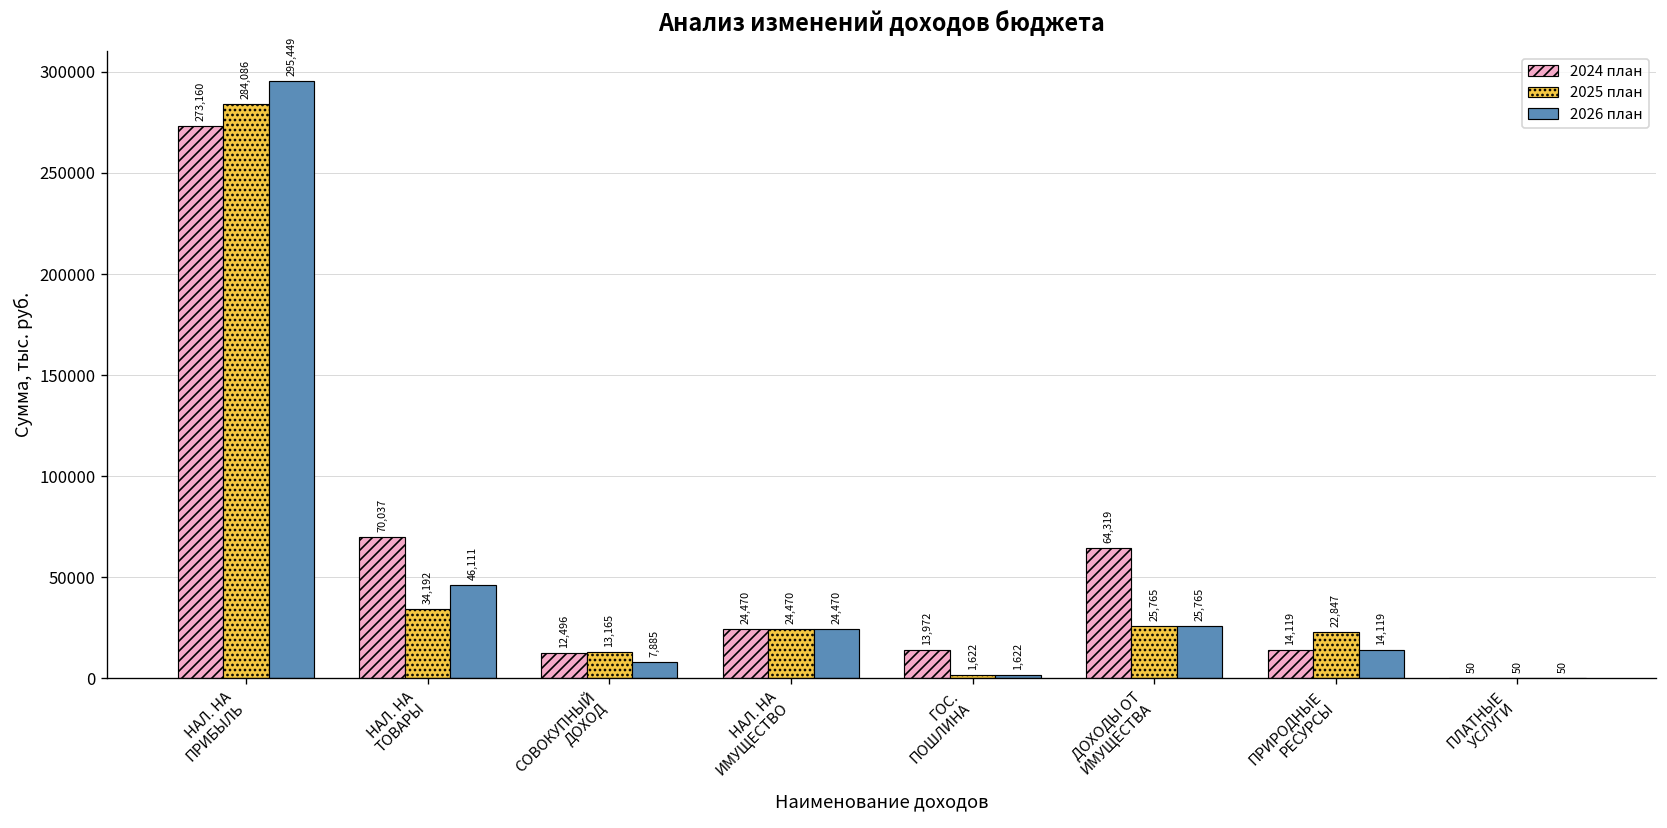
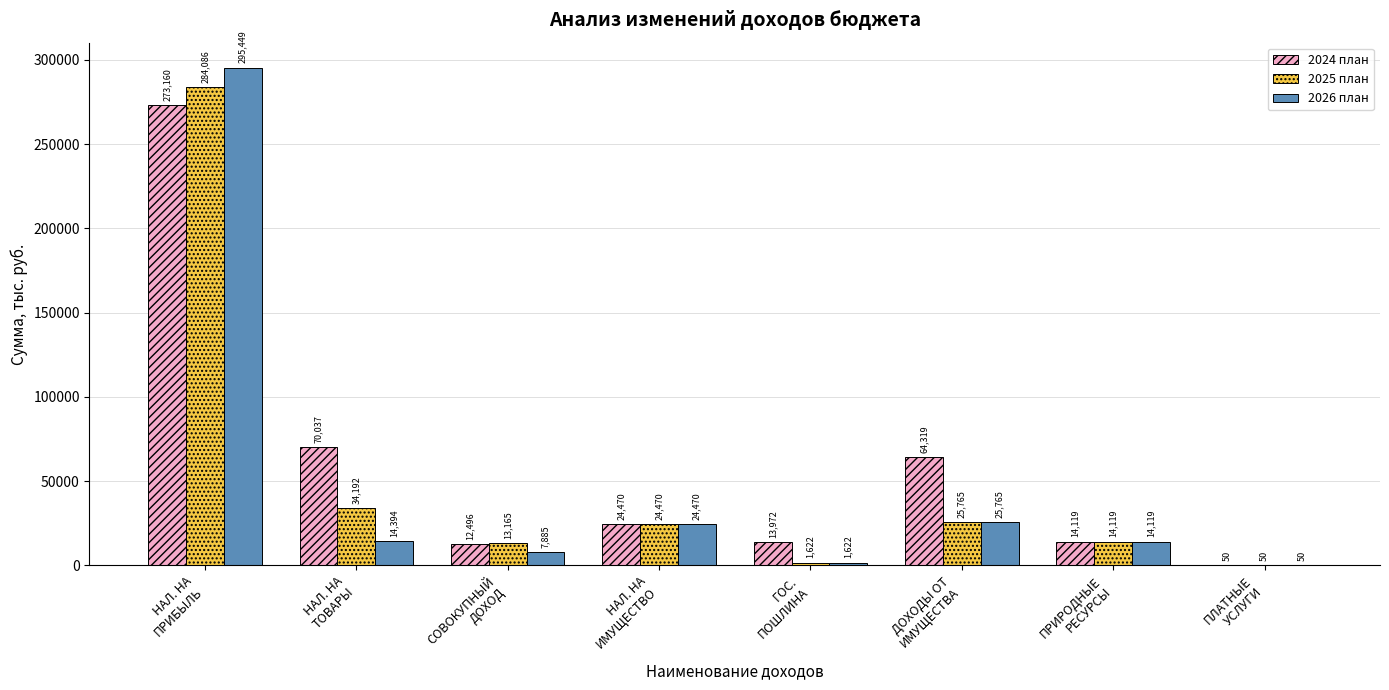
  {
    "2024 план": {
      "НАЛ. НА ПРИБЫЛЬ": "273,160",
      "НАЛ. НА ТОВАРЫ": "70,037",
      "СОВОКУПНЫЙ ДОХОД": "12,496",
      "НАЛ. НА ИМУЩЕСТВО": "24,470",
      "ГОС. ПОШЛИНА": "13,972",
      "ДОХОДЫ ОТ ИМУЩЕСТВА": "64,319",
      "ПРИРОДНЫЕ РЕСУРСЫ": "14,119",
      "ПЛАТНЫЕ УСЛУГИ": "50"
    },
    "2025 план": {
      "НАЛ. НА ПРИБЫЛЬ": "284,086",
      "НАЛ. НА ТОВАРЫ": "34,192",
      "СОВОКУПНЫЙ ДОХОД": "13,165",
      "НАЛ. НА ИМУЩЕСТВО": "24,470",
      "ГОС. ПОШЛИНА": "1,622",
      "ДОХОДЫ ОТ ИМУЩЕСТВА": "25,765",
-     "ПРИРОДНЫЕ РЕСУРСЫ": "22,847",
+     "ПРИРОДНЫЕ РЕСУРСЫ": "14,119",
      "ПЛАТНЫЕ УСЛУГИ": "50"
    },
    "2026 план": {
      "НАЛ. НА ПРИБЫЛЬ": "295,449",
-     "НАЛ. НА ТОВАРЫ": "46,111",
+     "НАЛ. НА ТОВАРЫ": "14,394",
      "СОВОКУПНЫЙ ДОХОД": "7,885",
      "НАЛ. НА ИМУЩЕСТВО": "24,470",
      "ГОС. ПОШЛИНА": "1,622",
      "ДОХОДЫ ОТ ИМУЩЕСТВА": "25,765",
      "ПРИРОДНЫЕ РЕСУРСЫ": "14,119",
      "ПЛАТНЫЕ УСЛУГИ": "50"
    }
  }
